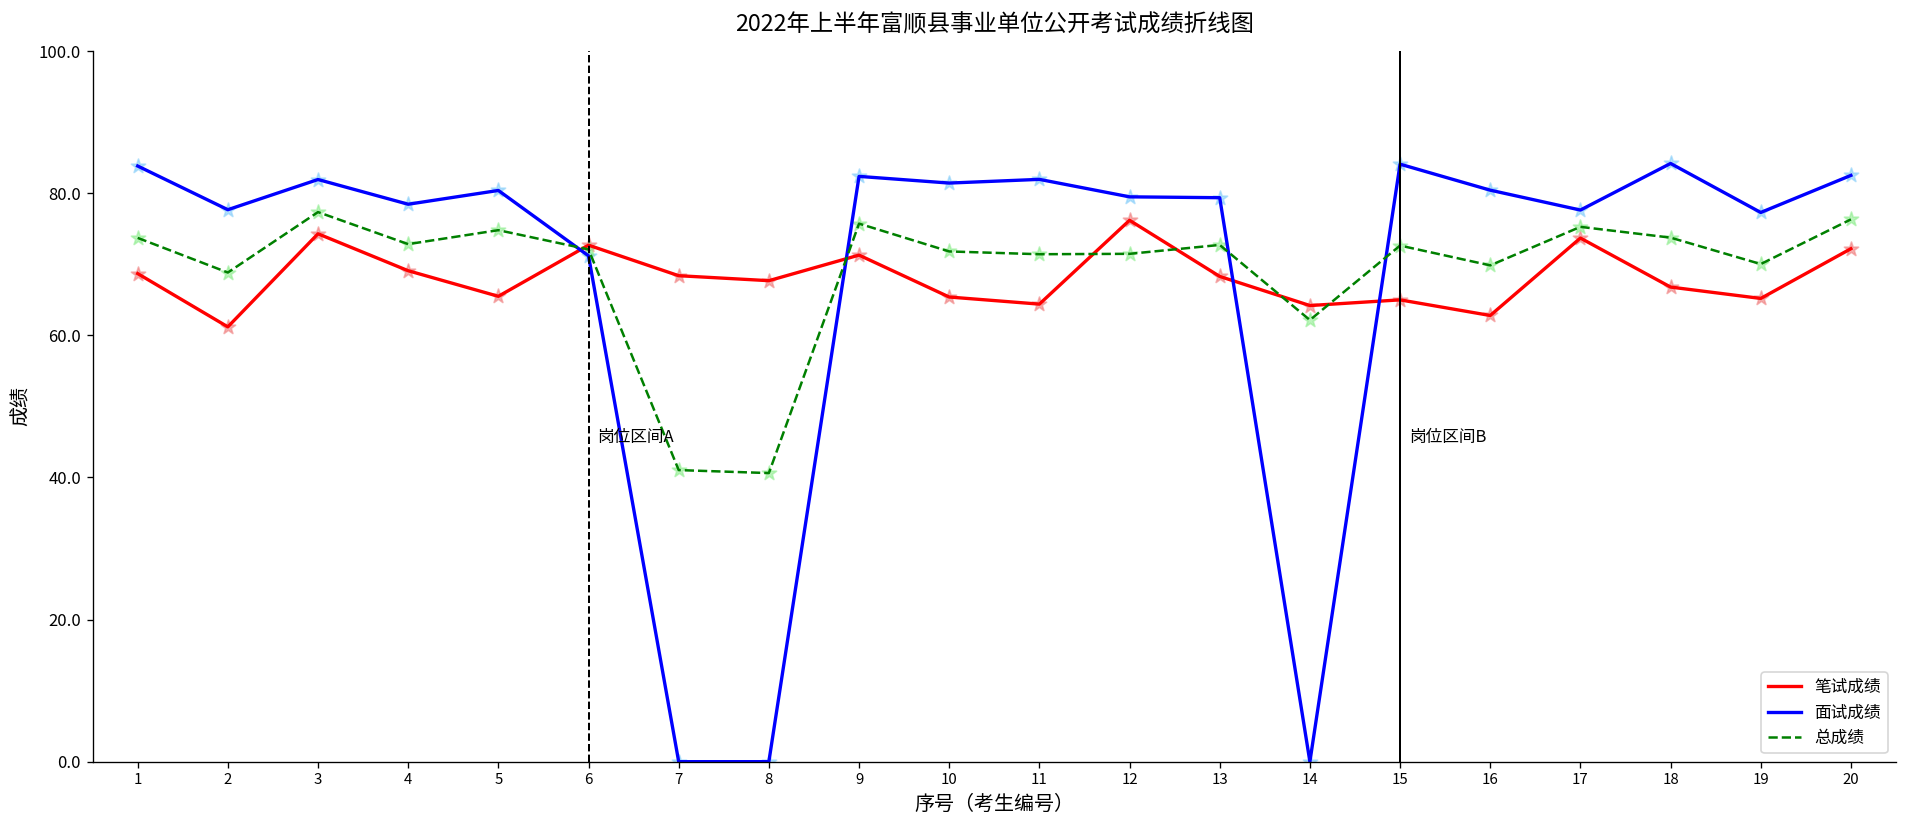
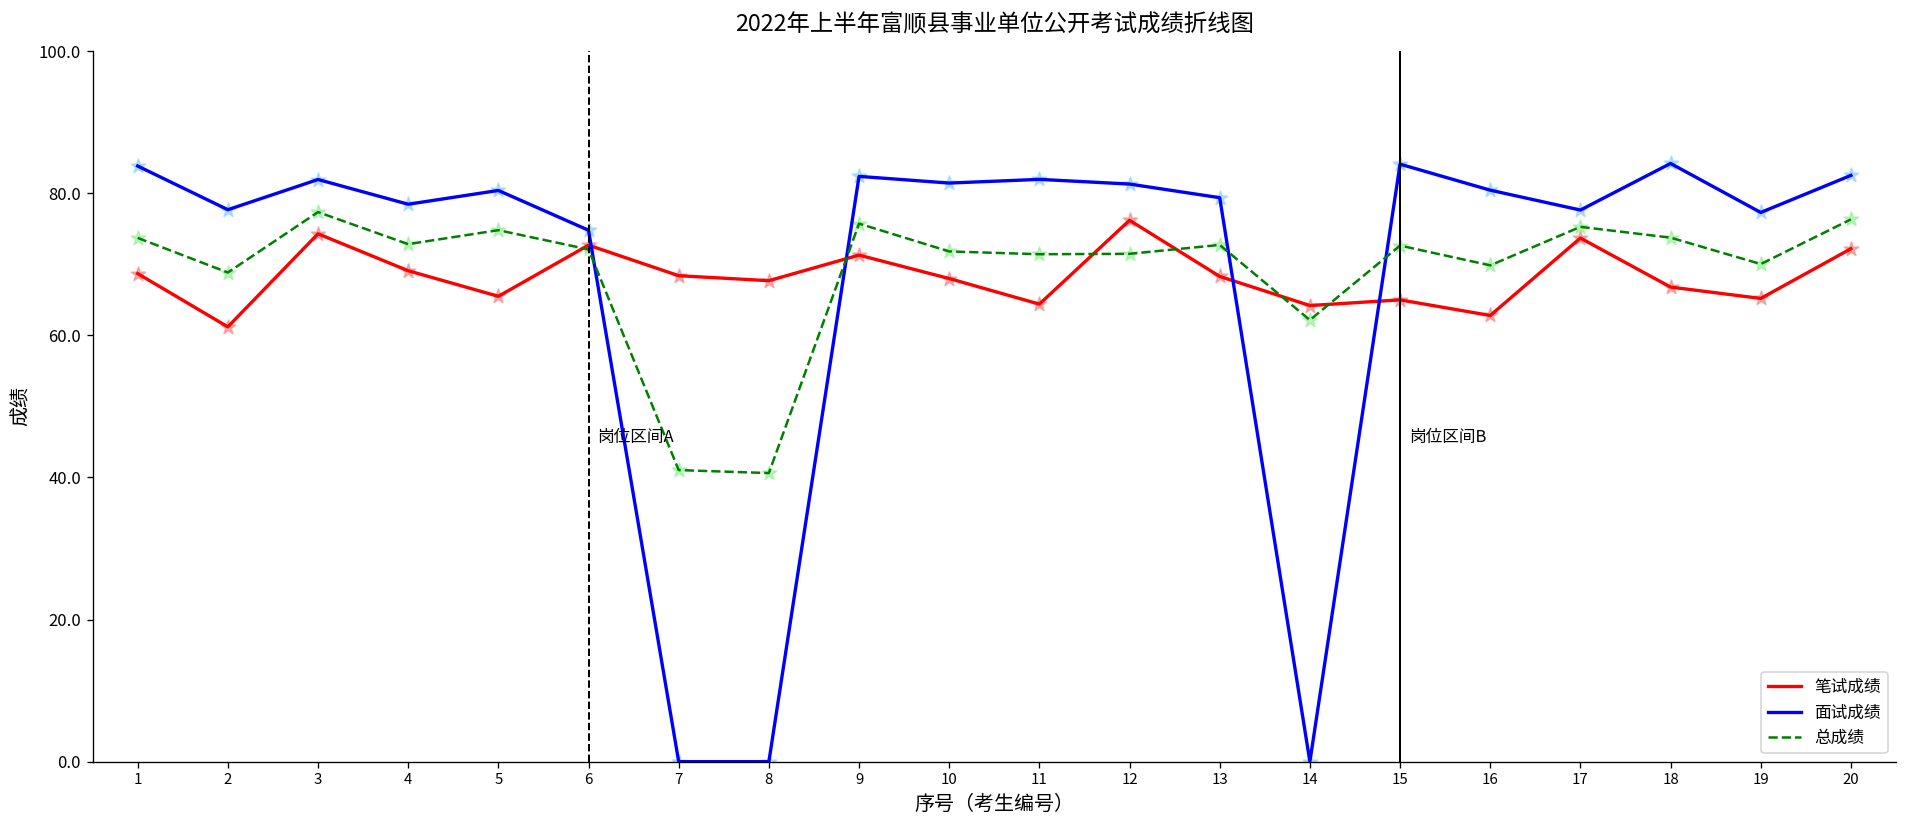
  {
    "笔试成绩": {
      "1": 69,
      "2": 61,
      "3": 74,
      "4": 69,
      "5": 66,
      "6": 73,
      "7": 68,
      "8": 68,
      "9": 71,
-     "10": 65,
+     "10": 68,
      "11": 64,
      "12": 76,
      "13": 68,
      "14": 64,
      "15": 65,
      "16": 63,
      "17": 74,
      "18": 67,
      "19": 65,
      "20": 72
    },
    "面试成绩": {
      "1": 84,
      "2": 78,
      "3": 82,
      "4": 78,
      "5": 80,
-     "6": 71,
+     "6": 75,
      "7": 0,
      "8": 0,
      "9": 82,
      "10": 81,
      "11": 82,
-     "12": 80,
+     "12": 81,
      "13": 79,
      "14": 0,
      "15": 84,
      "16": 80,
      "17": 78,
      "18": 84,
      "19": 77,
      "20": 83
    },
    "总成绩": {
      "1": 74,
      "2": 69,
      "3": 77,
      "4": 73,
      "5": 75,
      "6": 72,
      "7": 41,
      "8": 41,
      "9": 76,
      "10": 72,
      "11": 71,
      "12": 71,
      "13": 73,
      "14": 62,
      "15": 73,
      "16": 70,
      "17": 75,
      "18": 74,
      "19": 70,
      "20": 76
    }
  }
